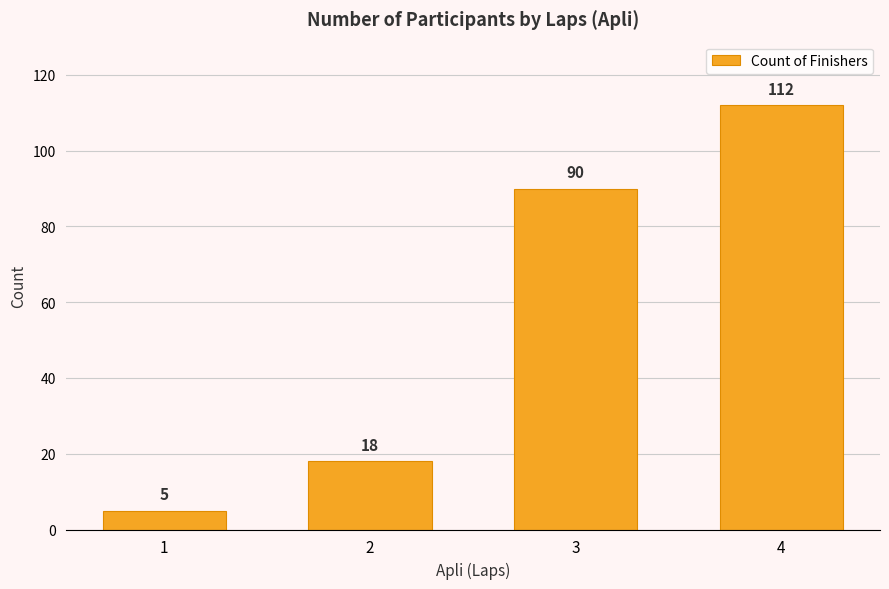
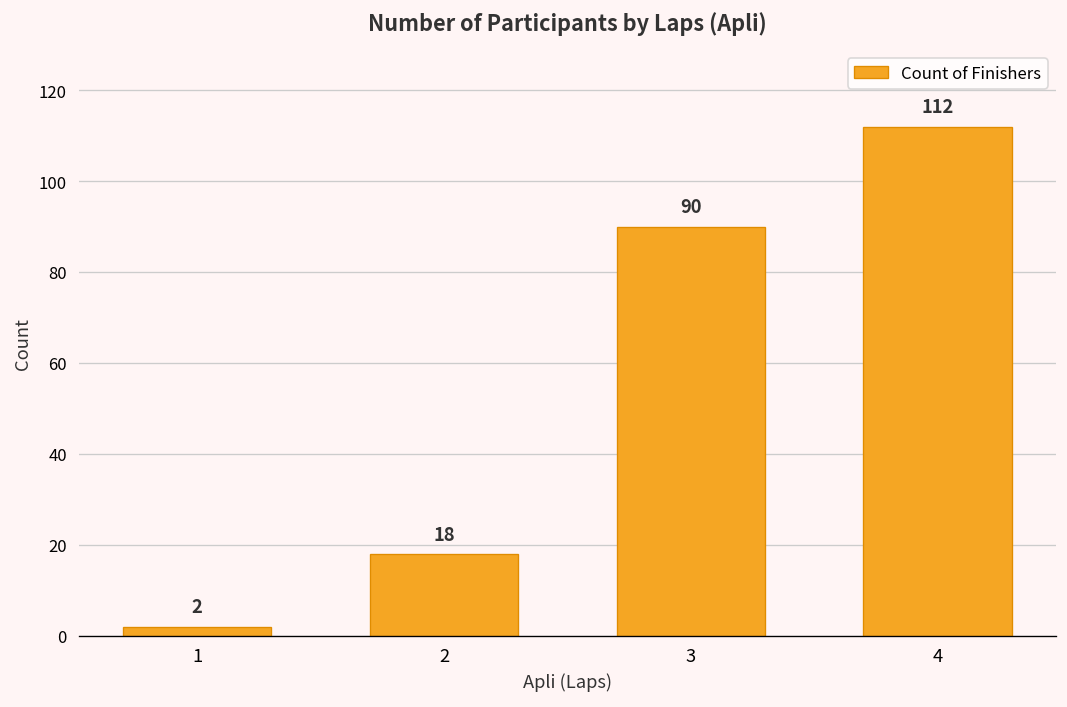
  {
-   "1": 5,
+   "1": 2,
    "2": 18,
    "3": 90,
    "4": 112
  }
